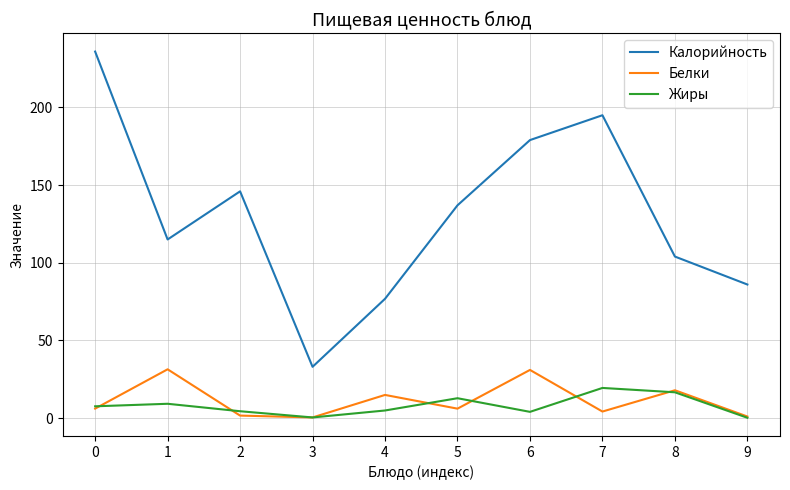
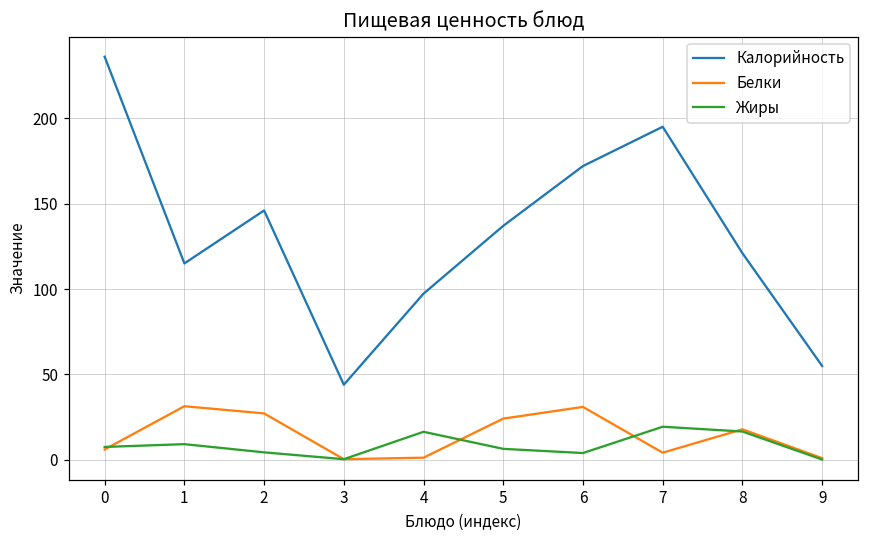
  {
    "Калорийность": {
      "0": 236,
      "1": 115,
      "2": 146,
-     "3": 33,
-     "4": 77,
+     "3": 44,
+     "4": 97,
      "5": 137,
-     "6": 179,
+     "6": 172,
      "7": 195,
-     "8": 104,
-     "9": 86
+     "8": 121,
+     "9": 55
    },
    "Белки": {
      "1": 31,
-     "2": 2,
-     "4": 15,
-     "5": 6,
+     "2": 27,
+     "4": 1,
+     "5": 24,
      "6": 31,
      "7": 4
    },
    "Жиры": {
      "1": 9,
      "2": 4,
-     "4": 5,
-     "5": 13,
+     "4": 16,
+     "5": 6,
      "6": 4,
      "7": 19
    }
  }
